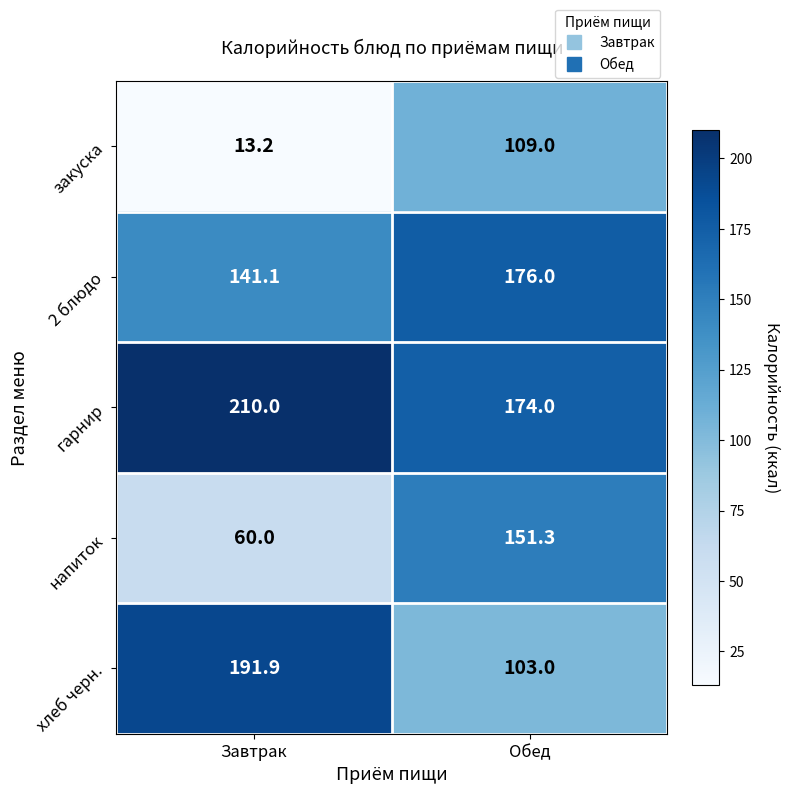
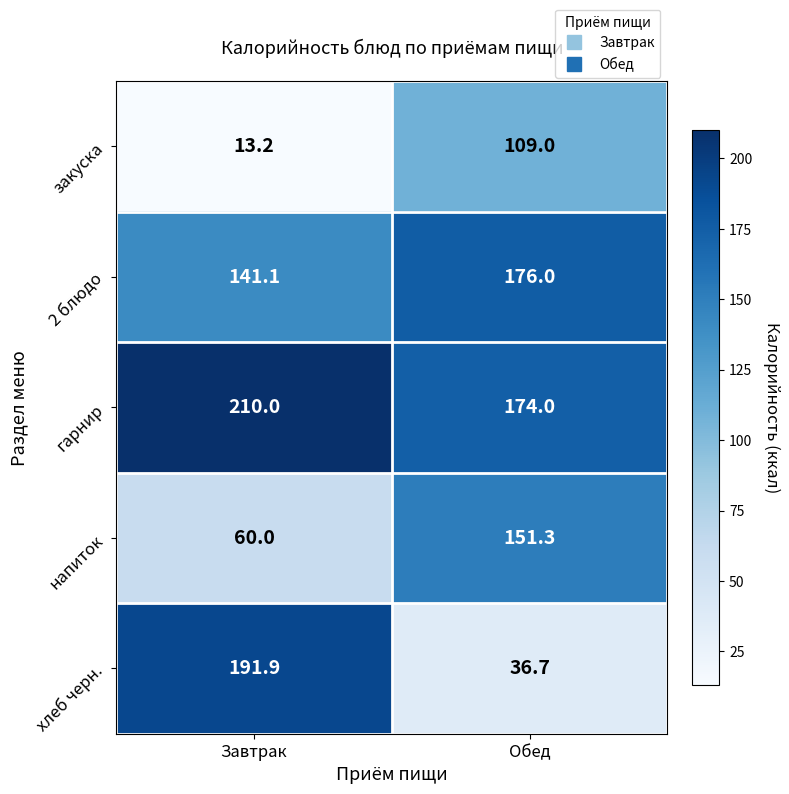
  {
    "закуска": {
      "Завтрак": 13.2,
      "Обед": 109.0
    },
    "2 блюдо": {
      "Завтрак": 141.1,
      "Обед": 176.0
    },
    "гарнир": {
      "Завтрак": 210.0,
      "Обед": 174.0
    },
    "напиток": {
      "Завтрак": 60.0,
      "Обед": 151.3
    },
    "хлеб черн.": {
      "Завтрак": 191.9,
-     "Обед": 103.0
+     "Обед": 36.7
    }
  }
